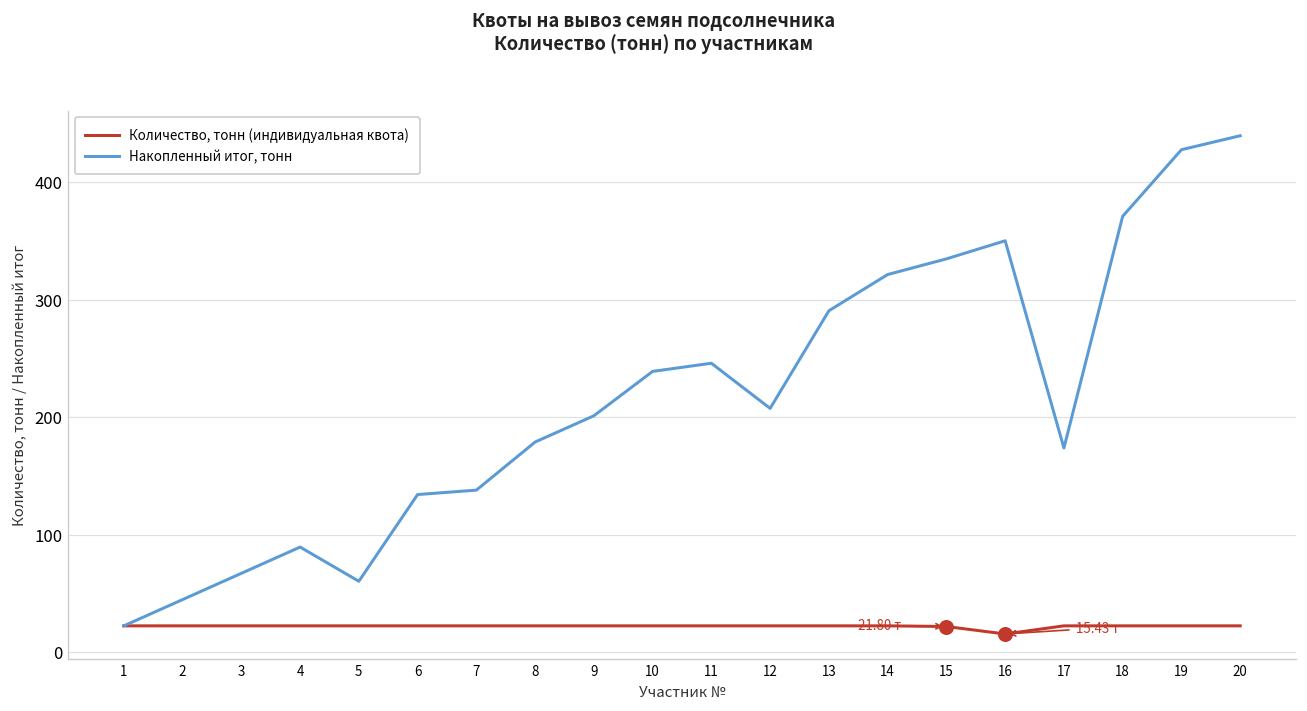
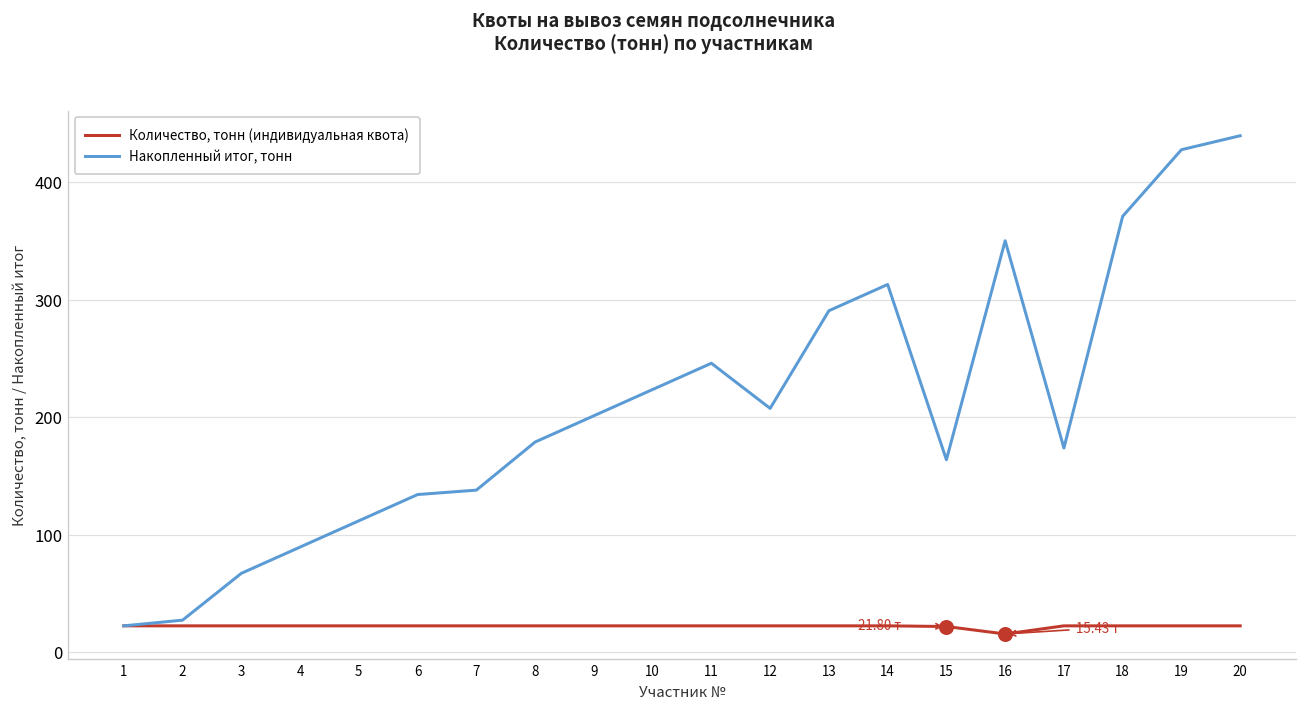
  {
    "Накопленный итог, тонн": {
-     "2": 40,
+     "2": 30,
      "3": 70,
      "4": 90,
-     "5": 60,
+     "5": 110,
      "6": 130,
      "7": 140,
      "8": 180,
      "9": 200,
-     "10": 240,
+     "10": 220,
      "11": 250,
      "12": 210,
      "13": 290,
-     "14": 320,
-     "15": 330,
+     "14": 310,
+     "15": 160,
      "16": 350,
      "17": 170,
      "18": 370,
      "19": 430,
      "20": 440
    }
  }
